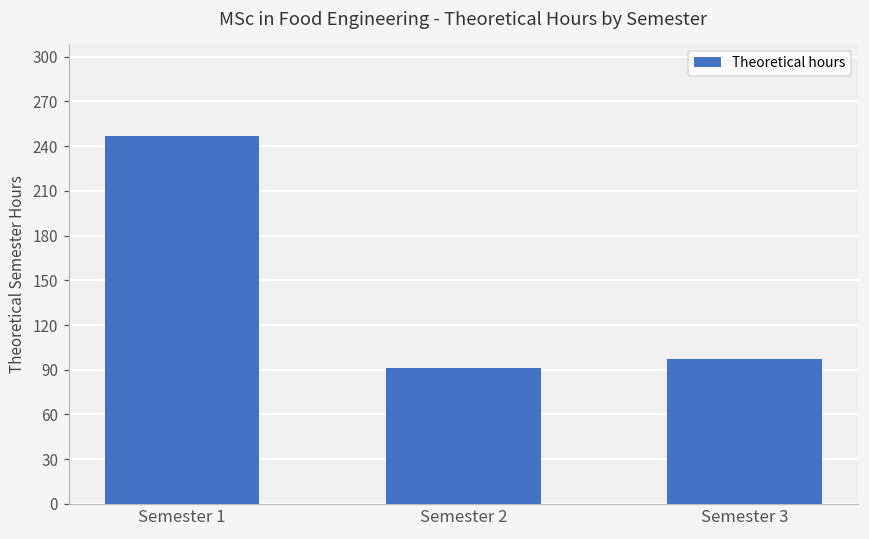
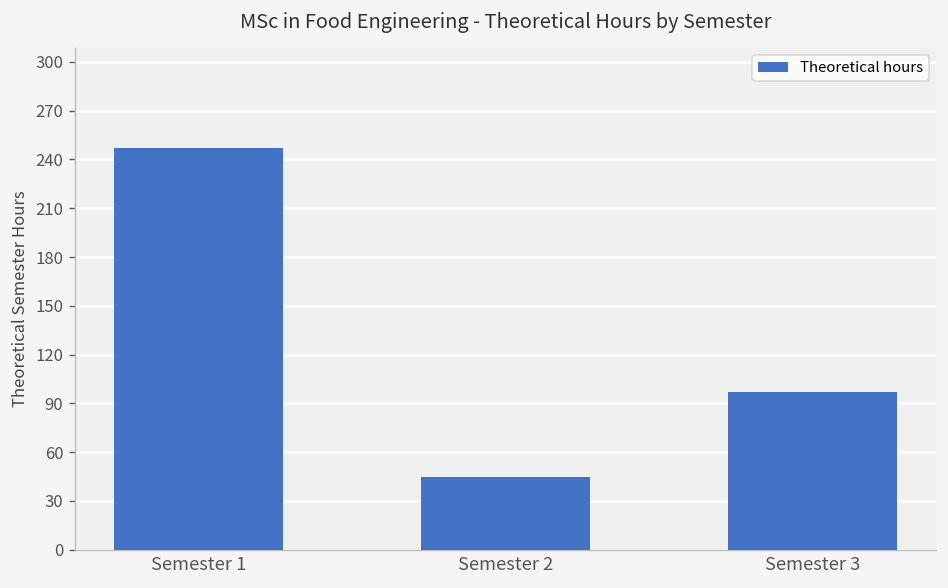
  {
    "Semester 1": 247,
-   "Semester 2": 91,
+   "Semester 2": 45,
    "Semester 3": 97
  }
